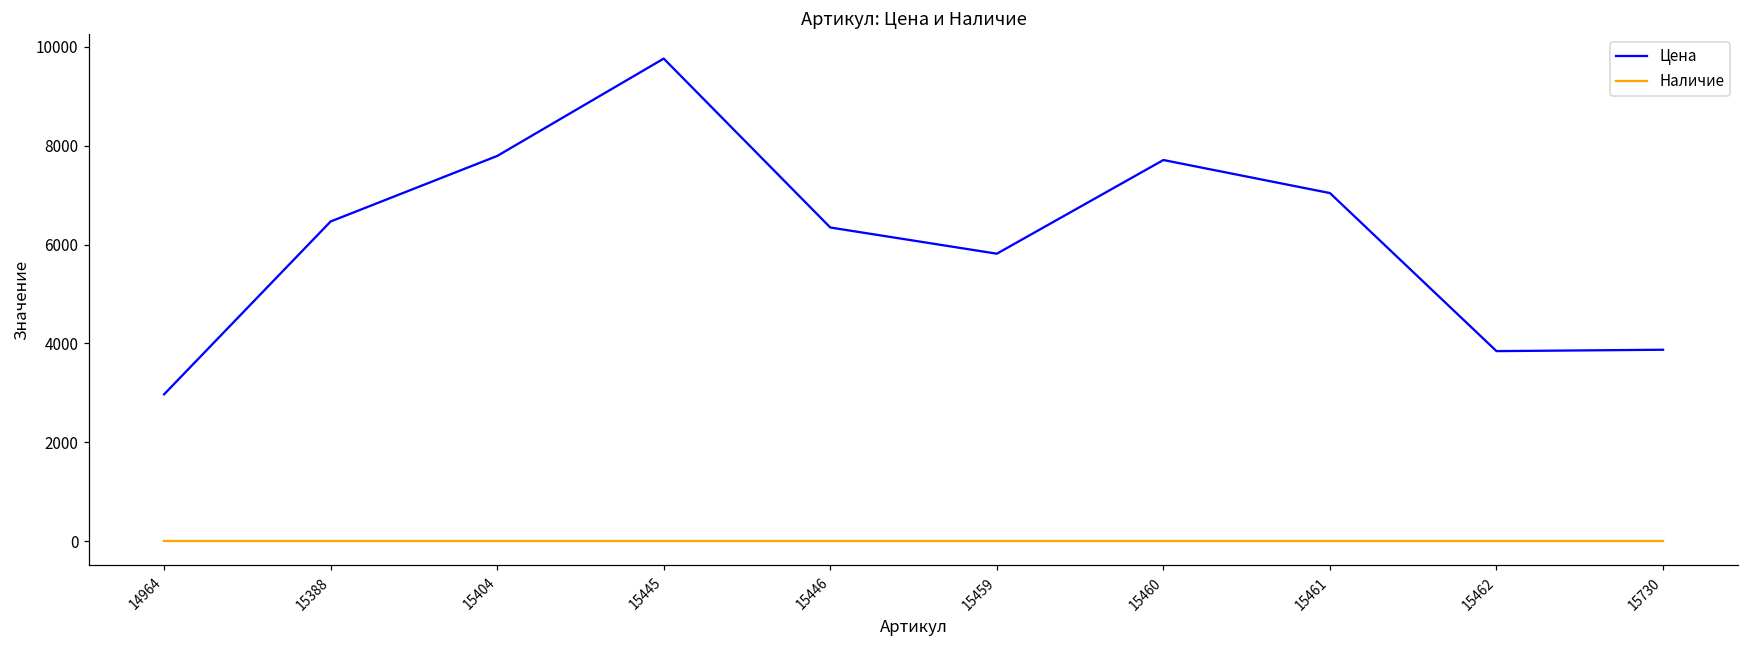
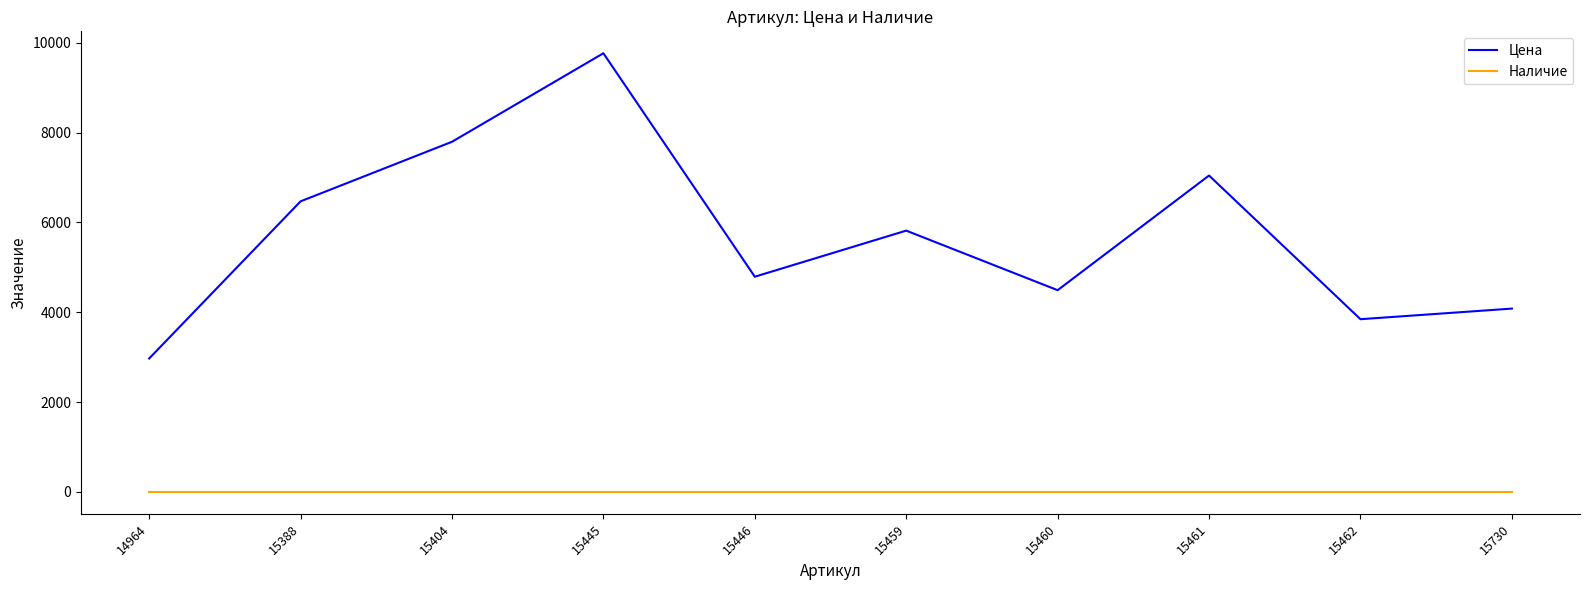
  {
    "Цена": {
      "14964": 3000,
      "15388": 6500,
      "15404": 7800,
      "15445": 9800,
-     "15446": 6300,
+     "15446": 4800,
      "15459": 5800,
-     "15460": 7700,
+     "15460": 4500,
      "15461": 7000,
      "15462": 3800,
-     "15730": 3900
+     "15730": 4100
    },
    "Наличие": {
      "14964": 0,
      "15388": 0,
      "15404": 0,
      "15445": 0,
      "15446": 0,
      "15459": 0,
      "15460": 0,
      "15461": 0,
      "15462": 0,
      "15730": 0
    }
  }
